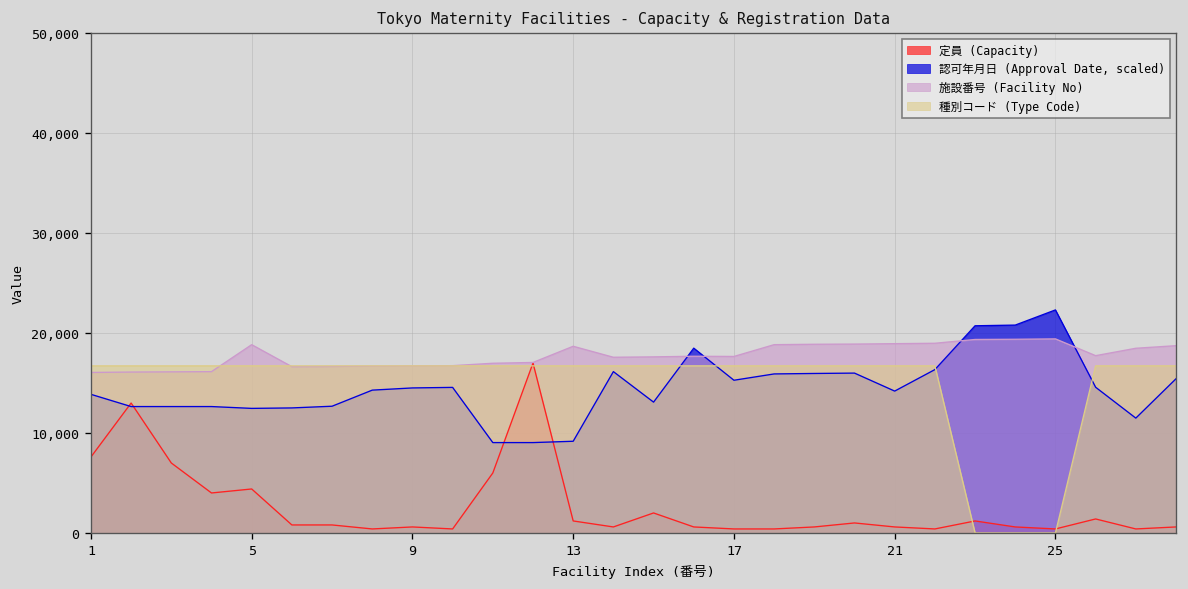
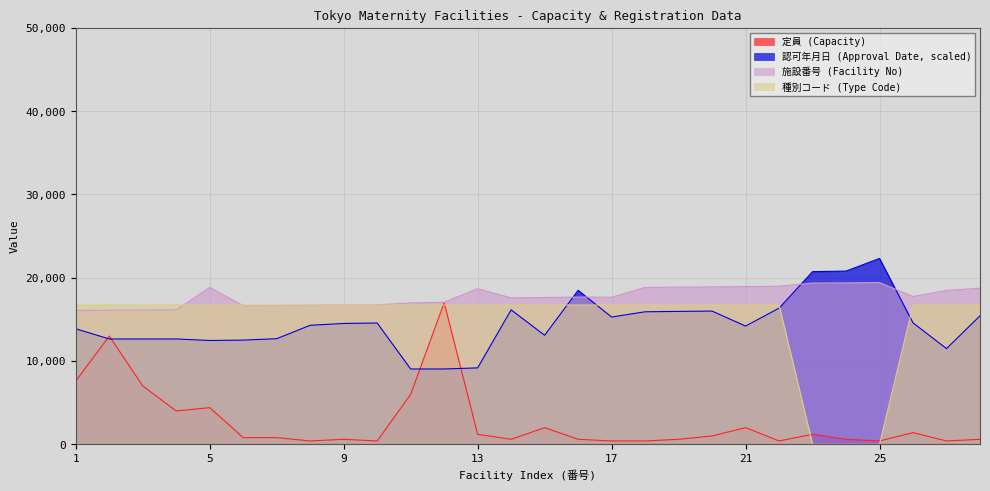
  {
    "定員 (Capacity)": {
      "1": "8,000",
      "5": "4,000",
      "9": "1,000",
      "13": "1,000",
      "17": "0",
-     "21": "1,000",
+     "21": "2,000",
      "25": "0"
    },
    "認可年月日 (Approval Date, scaled)": {
      "1": "14,000",
      "5": "12,000",
      "9": "15,000",
      "13": "9,000",
      "17": "15,000",
      "21": "14,000",
      "25": "22,000"
    },
    "施設番号 (Facility No)": {
      "1": "16,000",
      "5": "19,000",
      "13": "19,000",
      "17": "18,000",
      "21": "19,000",
      "25": "19,000"
    },
    "種別コード (Type Code)": {
      "1": "17,000",
      "5": "17,000",
      "13": "17,000",
      "17": "17,000",
      "21": "17,000",
      "25": "0"
    }
  }
